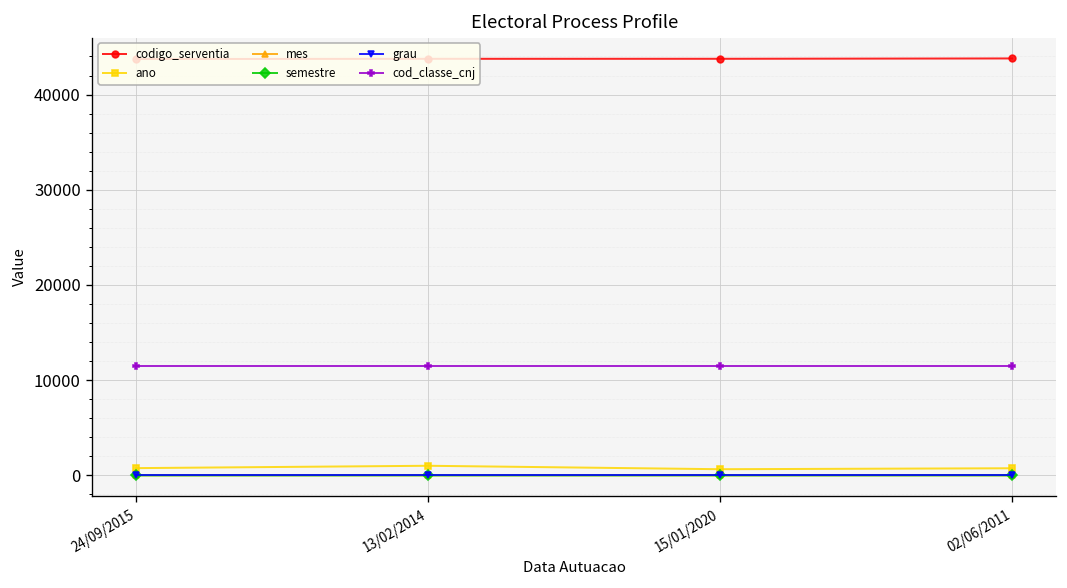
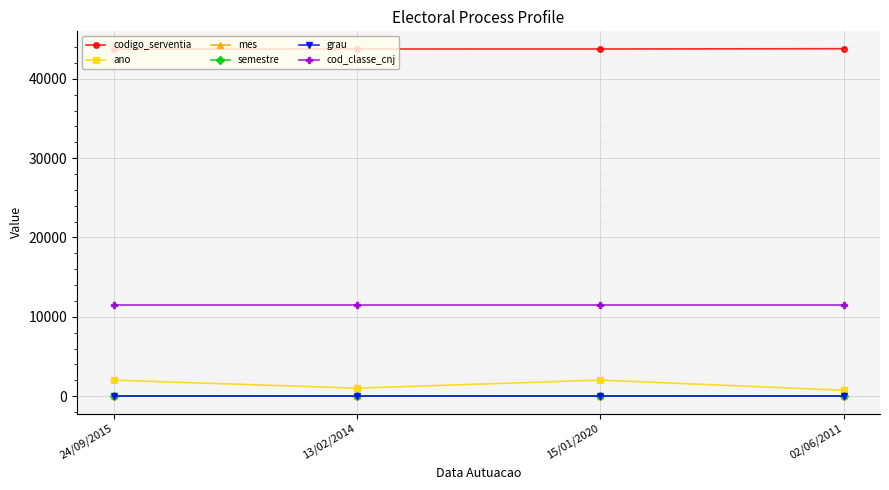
  {
    "codigo_serventia": {
      "15/01/2020": 44000,
      "02/06/2011": 44000
    },
    "ano": {
-     "24/09/2015": 1000,
+     "24/09/2015": 2000,
      "13/02/2014": 1000,
-     "15/01/2020": 1000,
+     "15/01/2020": 2000,
      "02/06/2011": 1000
    },
    "grau": {
      "24/09/2015": 0,
      "13/02/2014": 0,
      "15/01/2020": 0,
      "02/06/2011": 0
    },
    "cod_classe_cnj": {
      "24/09/2015": 12000,
      "13/02/2014": 12000,
      "15/01/2020": 12000,
      "02/06/2011": 12000
    }
  }
